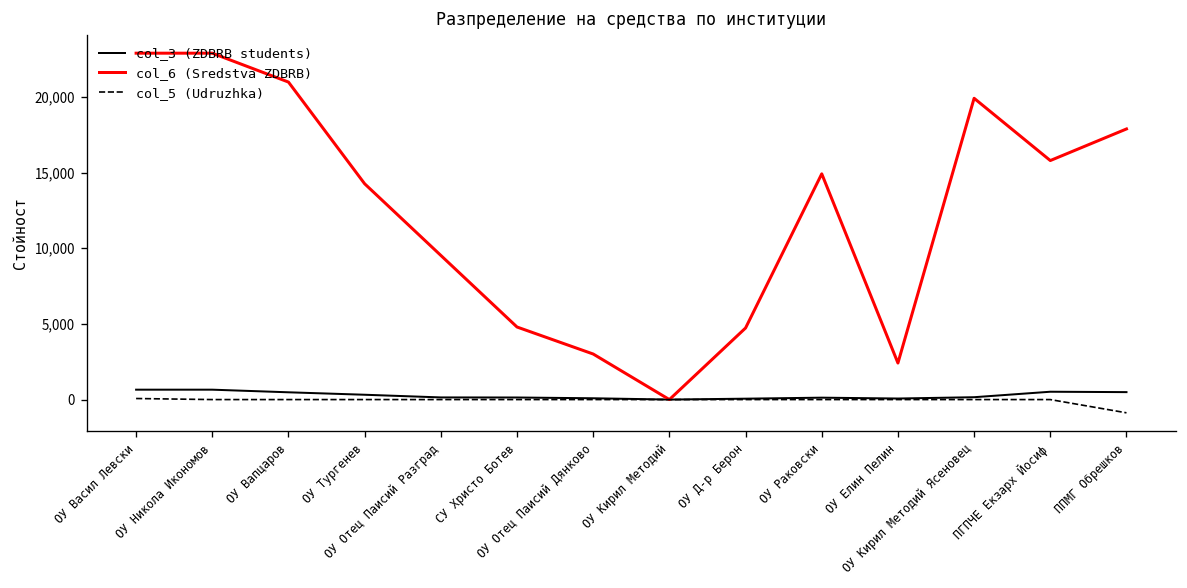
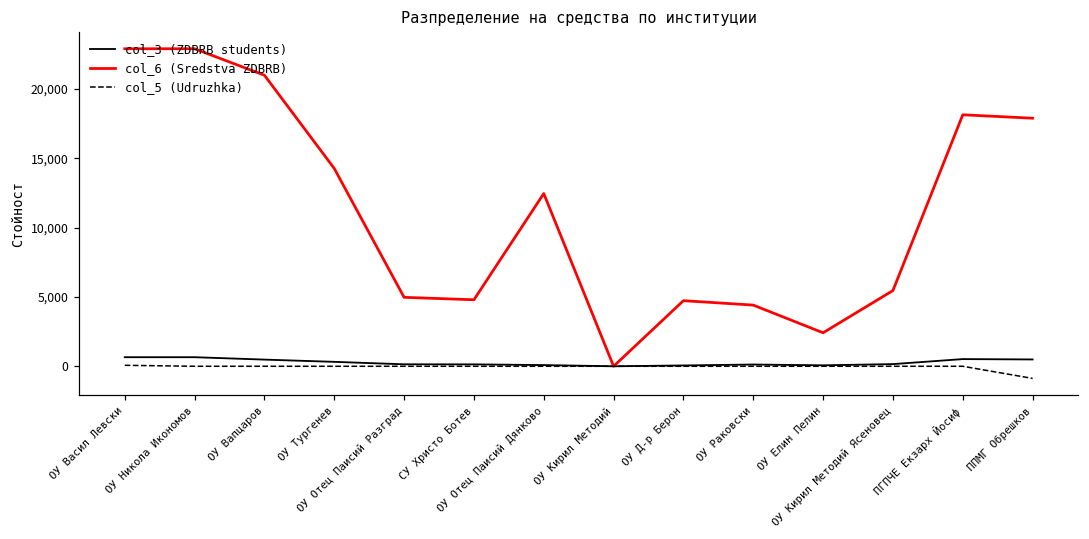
  {
    "col_6 (Sredstva ZDBRB)": {
      "ОУ Васил Левски": "22,900",
      "ОУ Никола Икономов": "22,900",
      "ОУ Вапцаров": "21,000",
      "ОУ Тургенев": "14,300",
-     "ОУ Отец Паисий Разград": "9,500",
+     "ОУ Отец Паисий Разград": "5,000",
      "СУ Христо Ботев": "4,800",
-     "ОУ Отец Паисий Дянково": "3,000",
+     "ОУ Отец Паисий Дянково": "12,500",
      "ОУ Д-р Берон": "4,700",
-     "ОУ Раковски": "14,900",
+     "ОУ Раковски": "4,400",
      "ОУ Елин Пелин": "2,400",
-     "ОУ Кирил Методий Ясеновец": "19,900",
-     "ПГПЧЕ Екзарх Йосиф": "15,800",
+     "ОУ Кирил Методий Ясеновец": "5,500",
+     "ПГПЧЕ Екзарх Йосиф": "18,100",
      "ППМГ Обрешков": "17,900"
    }
  }
